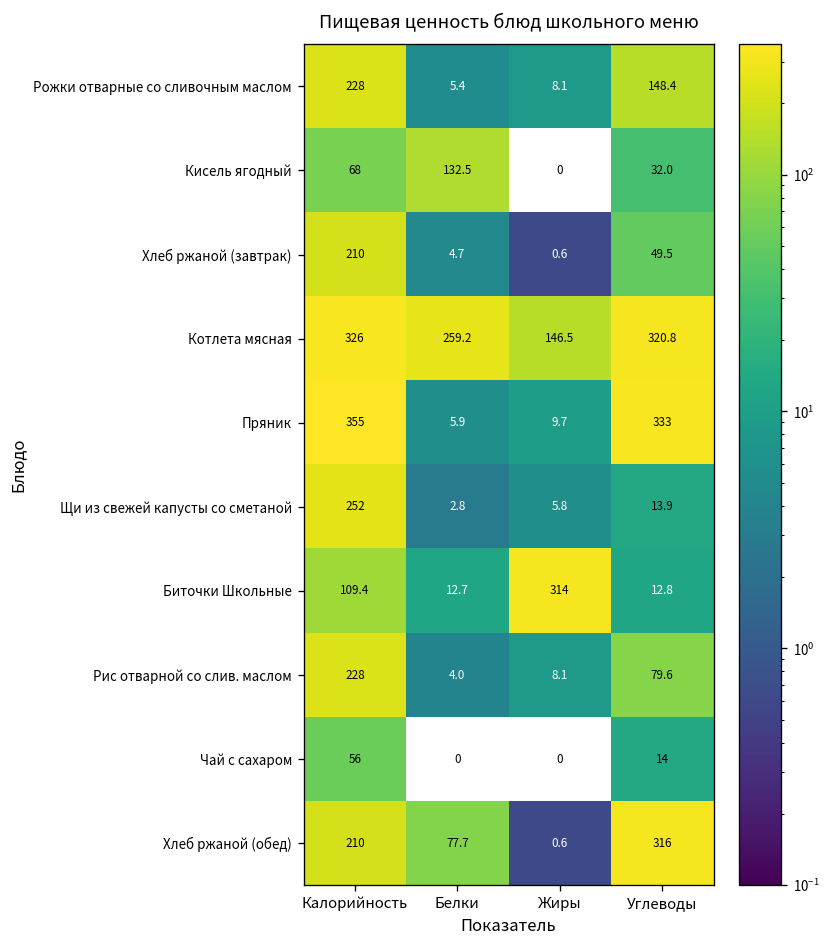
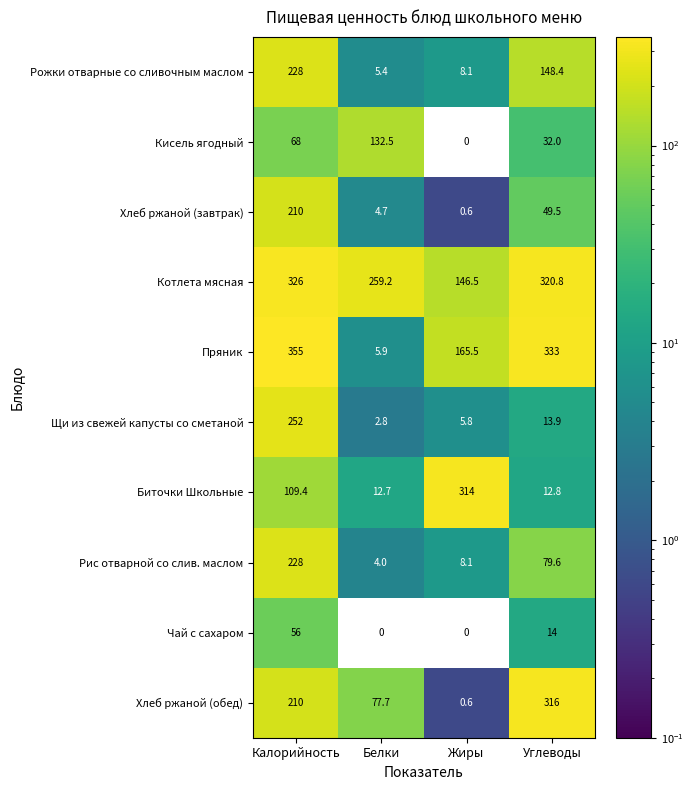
  {
    "Рожки отварные со сливочным маслом": {
      "Калорийность": 228,
      "Белки": 5.4,
      "Жиры": 8.1,
      "Углеводы": 148.4
    },
    "Кисель ягодный": {
      "Калорийность": 68,
      "Белки": 132.5,
      "Жиры": 0,
      "Углеводы": 32.0
    },
    "Хлеб ржаной (завтрак)": {
      "Калорийность": 210,
      "Белки": 4.7,
      "Жиры": 0.6,
      "Углеводы": 49.5
    },
    "Котлета мясная": {
      "Калорийность": 326,
      "Белки": 259.2,
      "Жиры": 146.5,
      "Углеводы": 320.8
    },
    "Пряник": {
      "Калорийность": 355,
      "Белки": 5.9,
-     "Жиры": 9.7,
+     "Жиры": 165.5,
      "Углеводы": 333
    },
    "Щи из свежей капусты со сметаной": {
      "Калорийность": 252,
      "Белки": 2.8,
      "Жиры": 5.8,
      "Углеводы": 13.9
    },
    "Биточки Школьные": {
      "Калорийность": 109.4,
      "Белки": 12.7,
      "Жиры": 314,
      "Углеводы": 12.8
    },
    "Рис отварной со слив. маслом": {
      "Калорийность": 228,
      "Белки": 4.0,
      "Жиры": 8.1,
      "Углеводы": 79.6
    },
    "Чай с сахаром": {
      "Калорийность": 56,
      "Белки": 0,
      "Жиры": 0,
      "Углеводы": 14
    },
    "Хлеб ржаной (обед)": {
      "Калорийность": 210,
      "Белки": 77.7,
      "Жиры": 0.6,
      "Углеводы": 316
    }
  }
